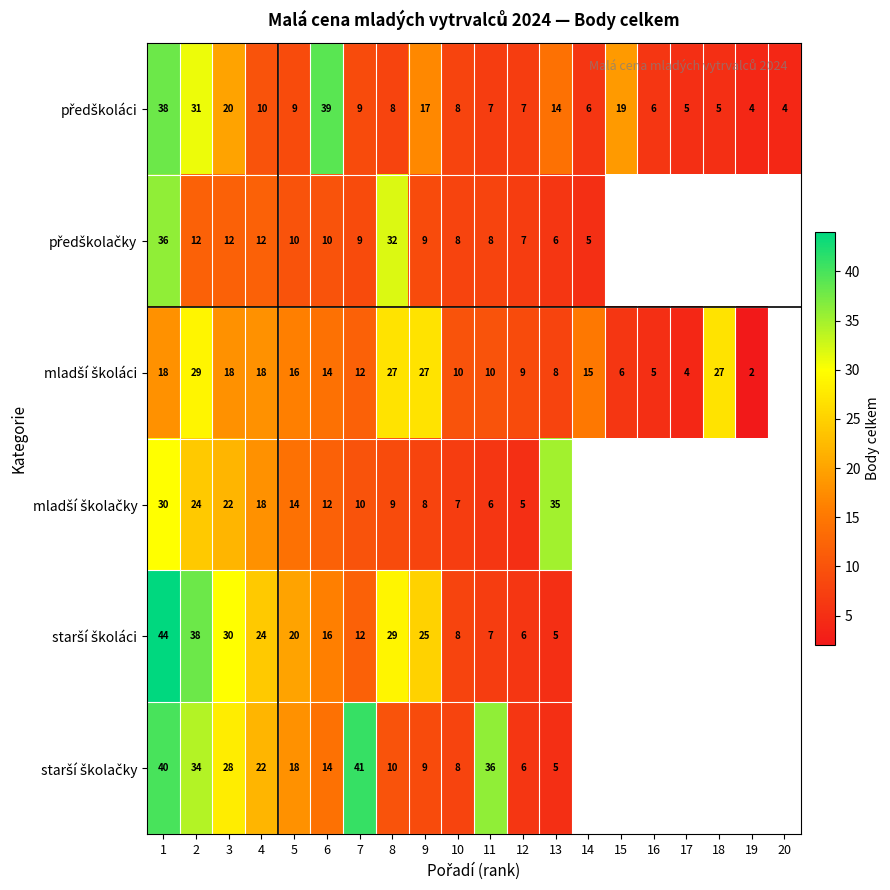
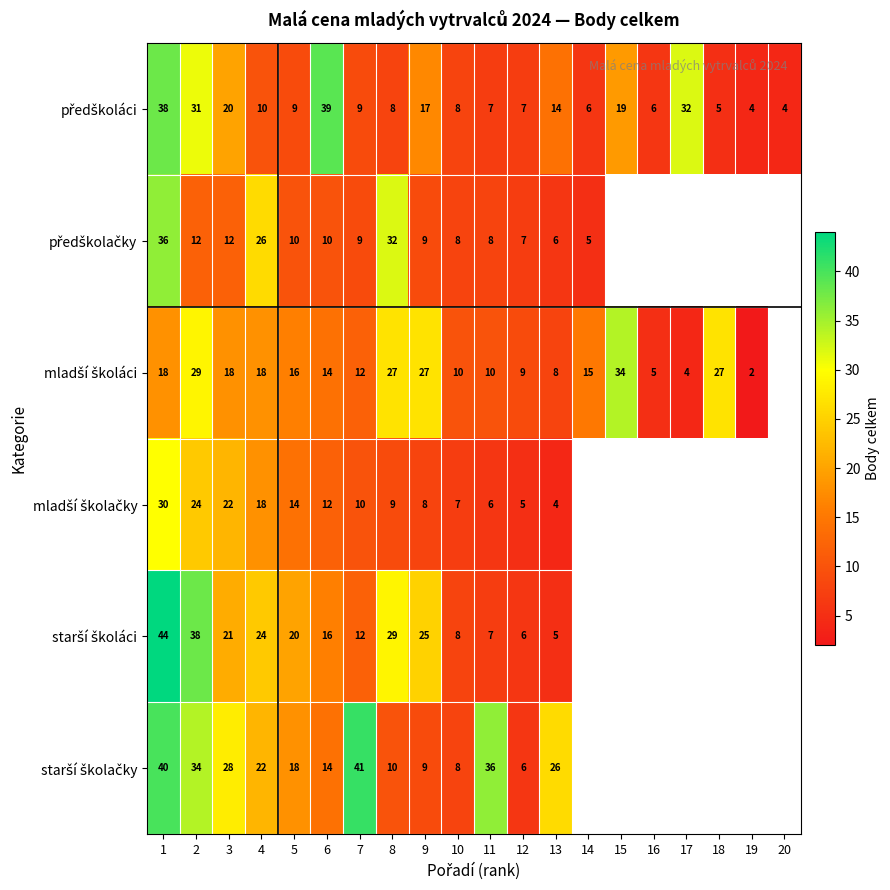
  {
    "předškoláci": {
      "1": 38,
      "2": 31,
      "3": 20,
      "4": 10,
      "5": 9,
      "6": 39,
      "7": 9,
      "8": 8,
      "9": 17,
      "10": 8,
      "11": 7,
      "12": 7,
      "13": 14,
      "14": 6,
      "15": 19,
      "16": 6,
-     "17": 5,
+     "17": 32,
      "18": 5,
      "19": 4,
      "20": 4
    },
    "předškolačky": {
      "1": 36,
      "2": 12,
      "3": 12,
-     "4": 12,
+     "4": 26,
      "5": 10,
      "6": 10,
      "7": 9,
      "8": 32,
      "9": 9,
      "10": 8,
      "11": 8,
      "12": 7,
      "13": 6,
      "14": 5
    },
    "mladší školáci": {
      "1": 18,
      "2": 29,
      "3": 18,
      "4": 18,
      "5": 16,
      "6": 14,
      "7": 12,
      "8": 27,
      "9": 27,
      "10": 10,
      "11": 10,
      "12": 9,
      "13": 8,
      "14": 15,
-     "15": 6,
+     "15": 34,
      "16": 5,
      "17": 4,
      "18": 27,
      "19": 2
    },
    "mladší školačky": {
      "1": 30,
      "2": 24,
      "3": 22,
      "4": 18,
      "5": 14,
      "6": 12,
      "7": 10,
      "8": 9,
      "9": 8,
      "10": 7,
      "11": 6,
      "12": 5,
-     "13": 35
+     "13": 4
    },
    "starší školáci": {
      "1": 44,
      "2": 38,
-     "3": 30,
+     "3": 21,
      "4": 24,
      "5": 20,
      "6": 16,
      "7": 12,
      "8": 29,
      "9": 25,
      "10": 8,
      "11": 7,
      "12": 6,
      "13": 5
    },
    "starší školačky": {
      "1": 40,
      "2": 34,
      "3": 28,
      "4": 22,
      "5": 18,
      "6": 14,
      "7": 41,
      "8": 10,
      "9": 9,
      "10": 8,
      "11": 36,
      "12": 6,
-     "13": 5
+     "13": 26
    }
  }
